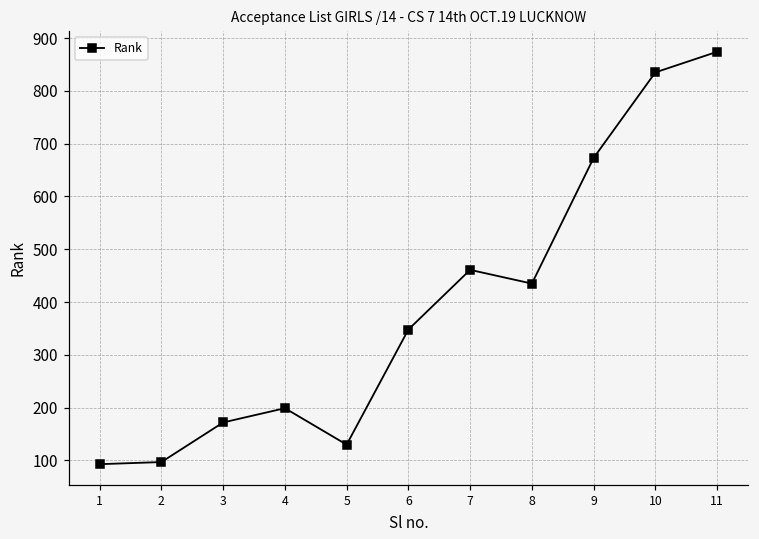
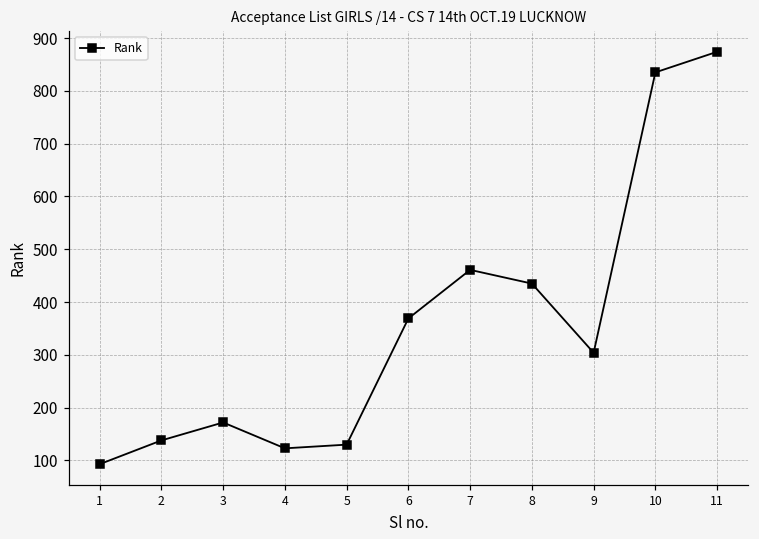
  {
    "1": 90,
-   "2": 100,
+   "2": 140,
    "3": 170,
-   "4": 200,
+   "4": 120,
    "5": 130,
-   "6": 350,
+   "6": 370,
    "7": 460,
    "8": 440,
-   "9": 670,
+   "9": 300,
    "10": 840,
    "11": 870
  }
